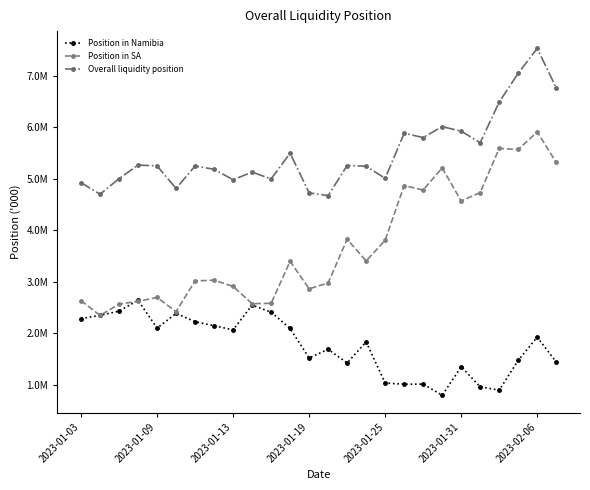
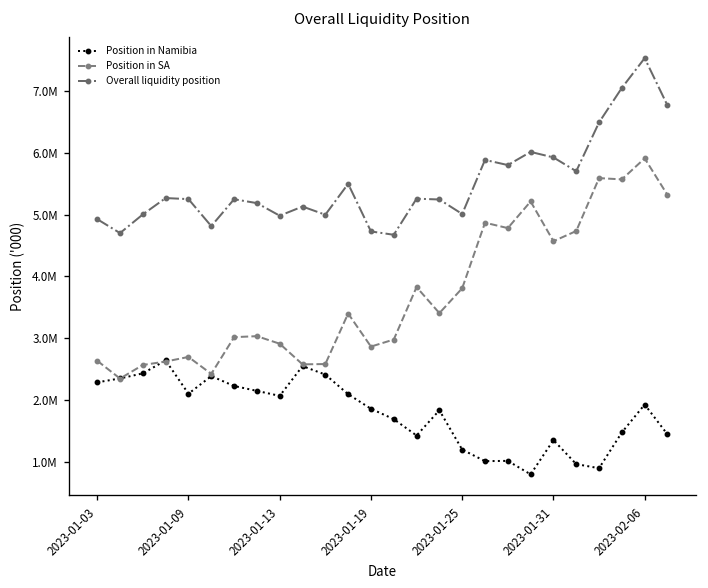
  {
    "Position in Namibia": {
      "2023-01-03": 2300000,
      "2023-01-09": 2100000,
      "2023-01-13": 2100000,
-     "2023-01-19": 1500000,
-     "2023-01-25": 1000000,
+     "2023-01-19": 1900000,
+     "2023-01-25": 1200000,
      "2023-01-31": 1400000,
      "2023-02-06": 1900000
    }
  }
